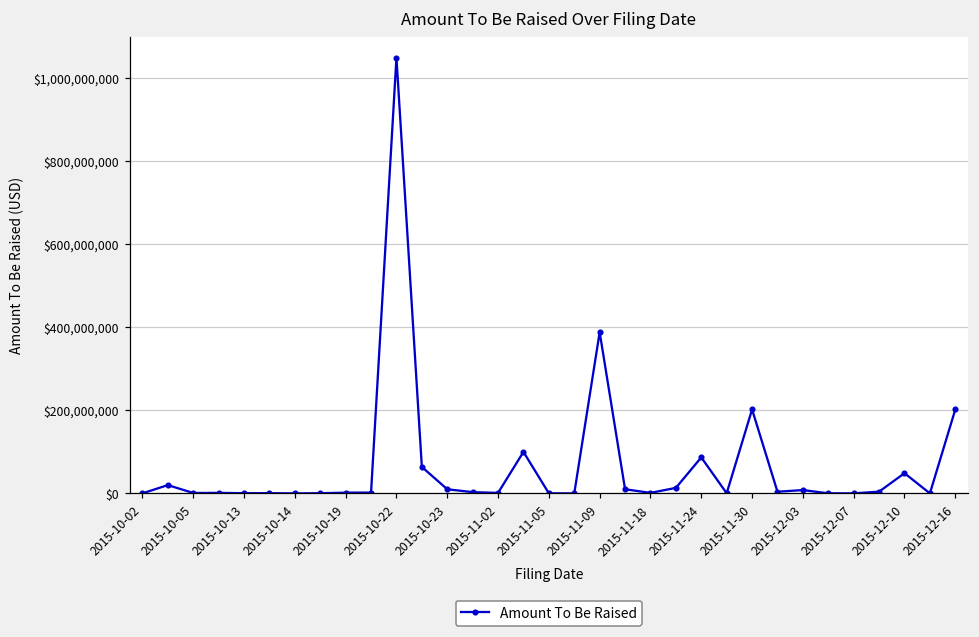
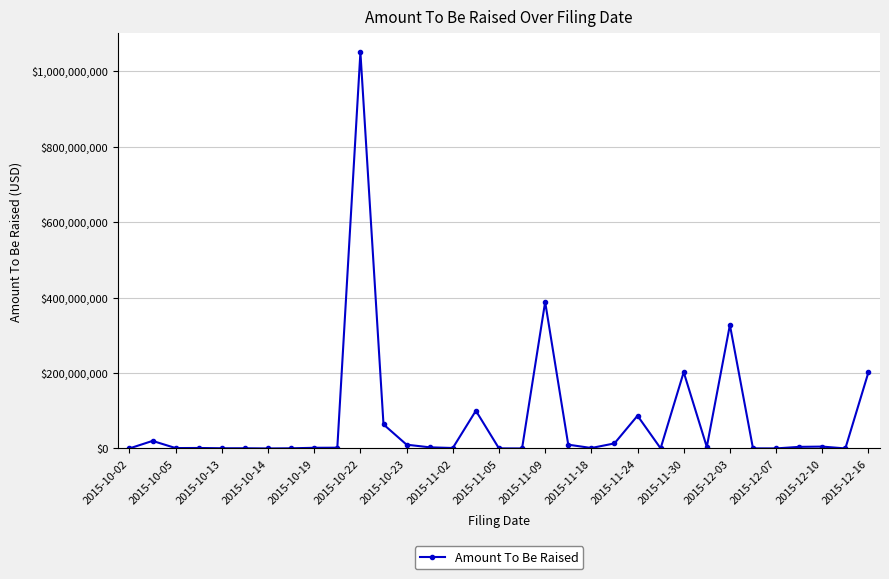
  {
    "2015-10-05": "$0",
    "2015-10-14": "$0",
    "2015-10-22": "$1,050,000,000",
    "2015-11-02": "$0",
    "2015-11-05": "$0",
    "2015-11-09": "$390,000,000",
    "2015-11-18": "$0",
    "2015-11-24": "$90,000,000",
    "2015-11-30": "$200,000,000",
-   "2015-12-03": "$10,000,000",
-   "2015-12-10": "$50,000,000",
+   "2015-12-03": "$330,000,000",
+   "2015-12-10": "$0",
    "2015-12-16": "$200,000,000"
  }
